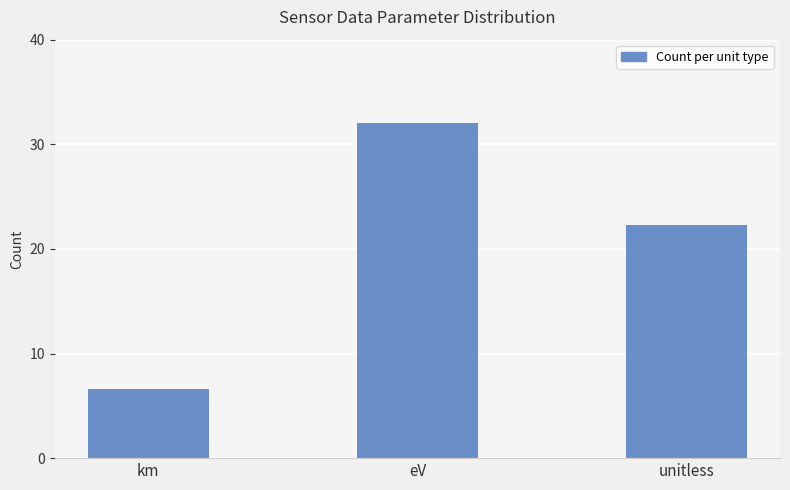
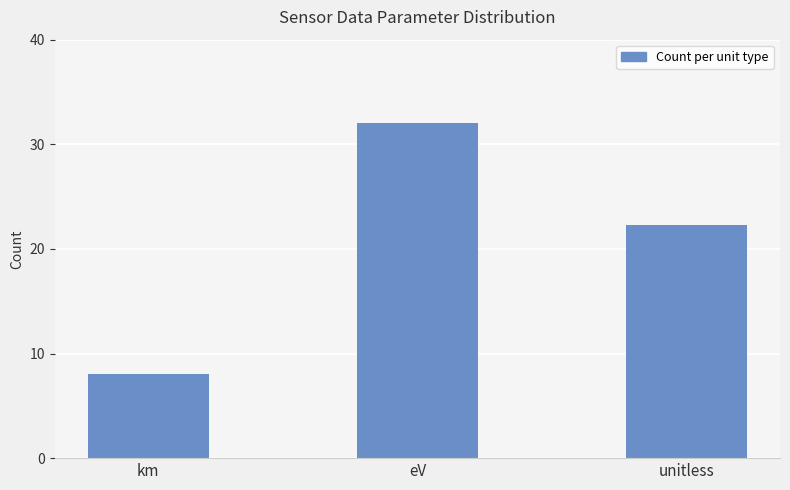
  {
-   "km": 6.6,
+   "km": 8.0,
    "eV": 32.0,
    "unitless": 22.3
  }
